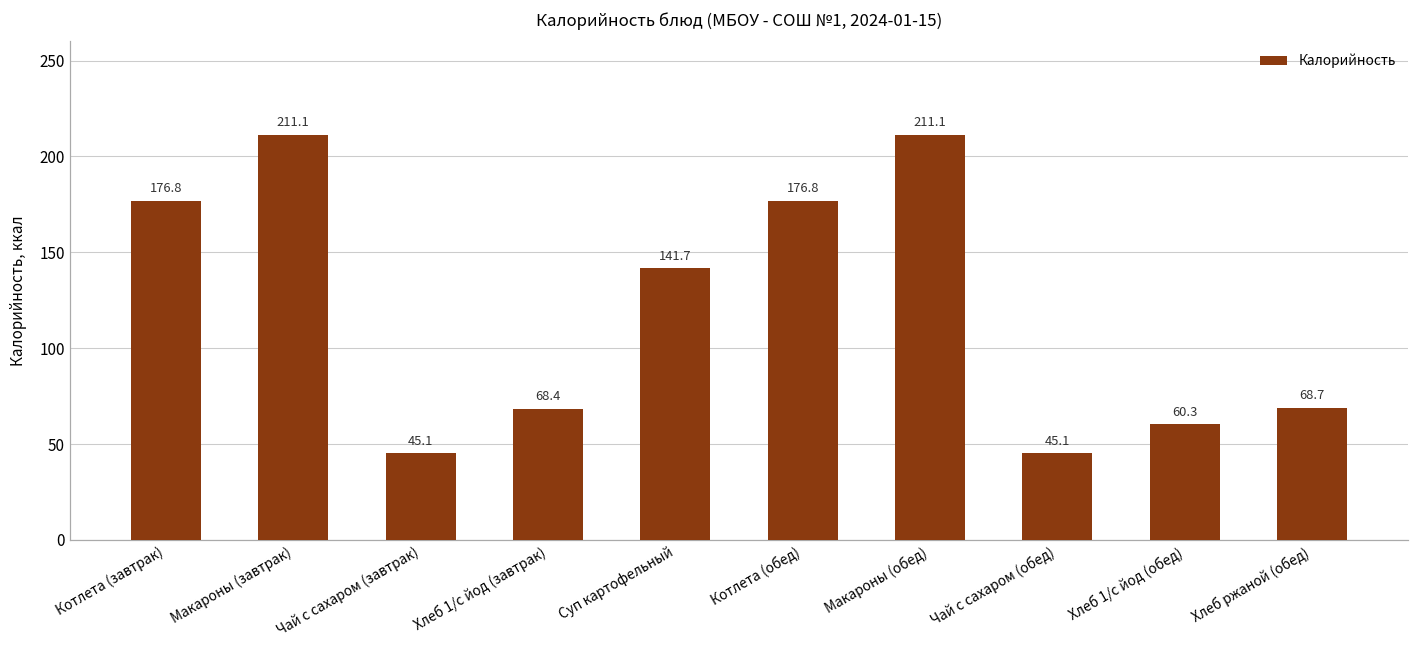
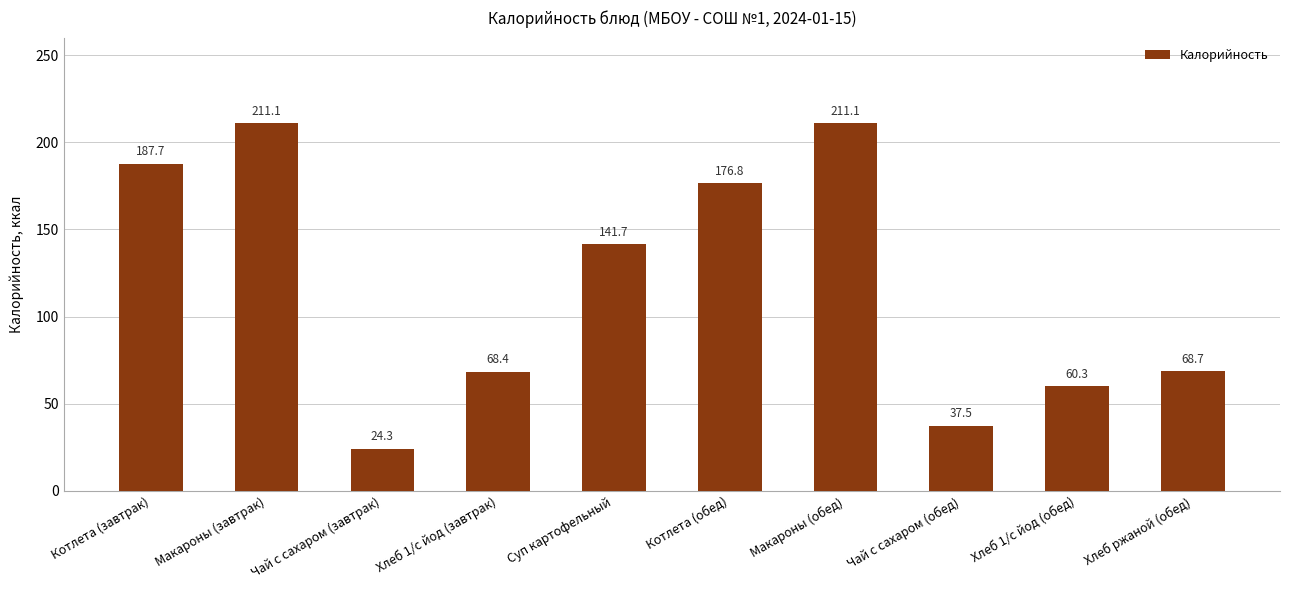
  {
-   "Котлета (завтрак)": 176.8,
+   "Котлета (завтрак)": 187.7,
    "Макароны (завтрак)": 211.1,
-   "Чай с сахаром (завтрак)": 45.1,
+   "Чай с сахаром (завтрак)": 24.3,
    "Хлеб 1/с йод (завтрак)": 68.4,
    "Суп картофельный": 141.7,
    "Котлета (обед)": 176.8,
    "Макароны (обед)": 211.1,
-   "Чай с сахаром (обед)": 45.1,
+   "Чай с сахаром (обед)": 37.5,
    "Хлеб 1/с йод (обед)": 60.3,
    "Хлеб ржаной (обед)": 68.7
  }
